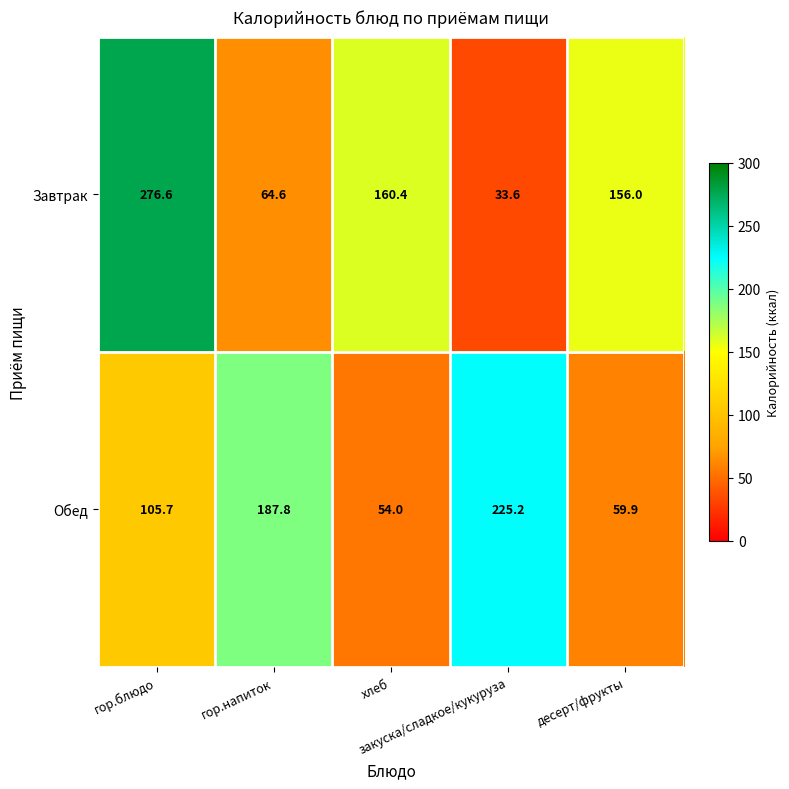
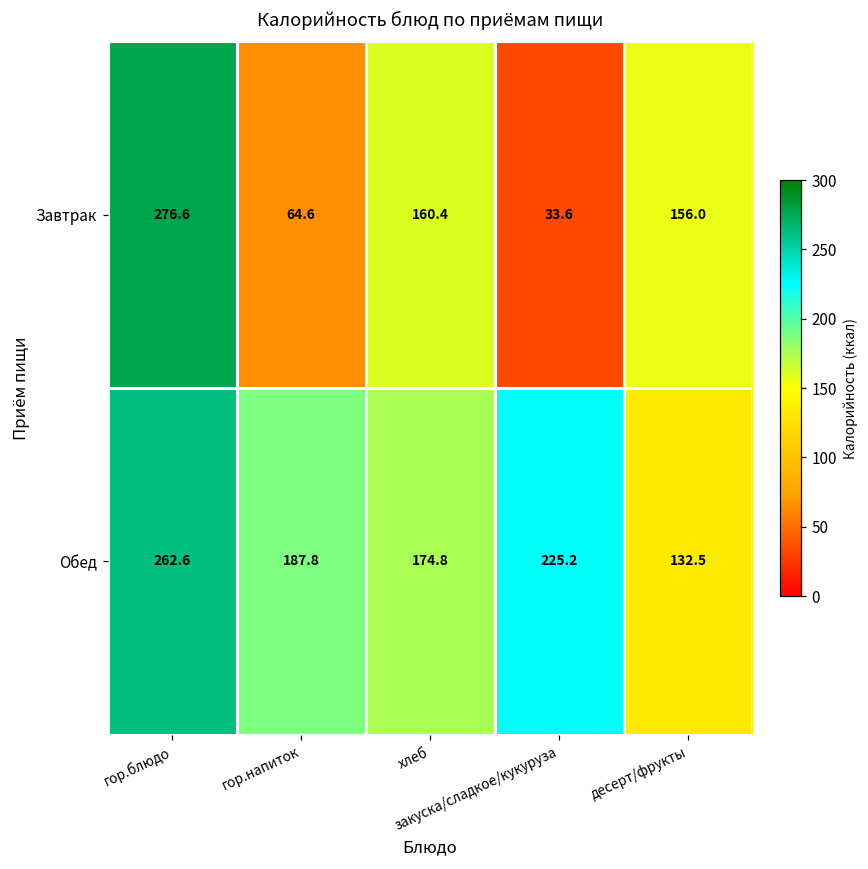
  {
    "Завтрак": {
      "гор.блюдо": 276.6,
      "гор.напиток": 64.6,
      "хлеб": 160.4,
      "закуска/сладкое/кукуруза": 33.6,
      "десерт/фрукты": 156.0
    },
    "Обед": {
-     "гор.блюдо": 105.7,
+     "гор.блюдо": 262.6,
      "гор.напиток": 187.8,
-     "хлеб": 54.0,
+     "хлеб": 174.8,
      "закуска/сладкое/кукуруза": 225.2,
-     "десерт/фрукты": 59.9
+     "десерт/фрукты": 132.5
    }
  }
